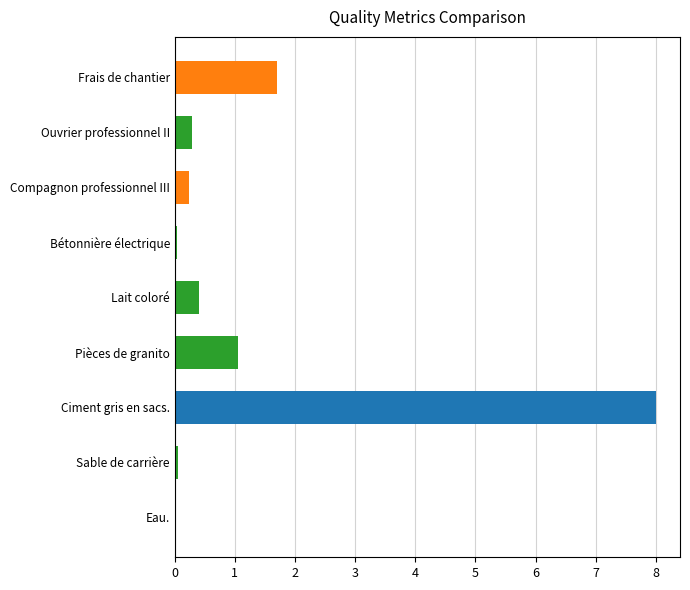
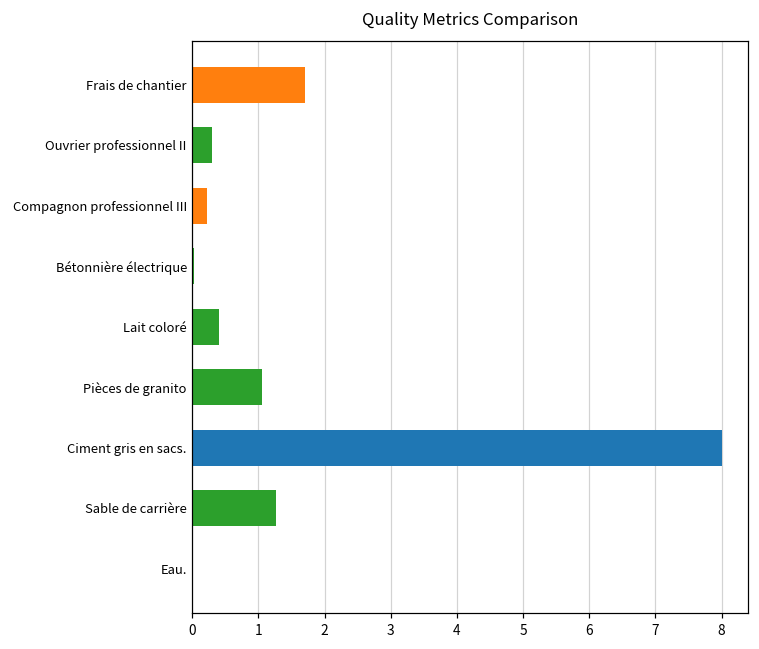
  {
    "Frais de chantier": 1.7,
    "Ouvrier professionnel II": 0.3,
    "Compagnon professionnel III": 0.2,
    "Lait coloré": 0.4,
    "Pièces de granito": 1.1,
    "Ciment gris en sacs.": 8.0,
-   "Sable de carrière": 0.1
+   "Sable de carrière": 1.3
  }
